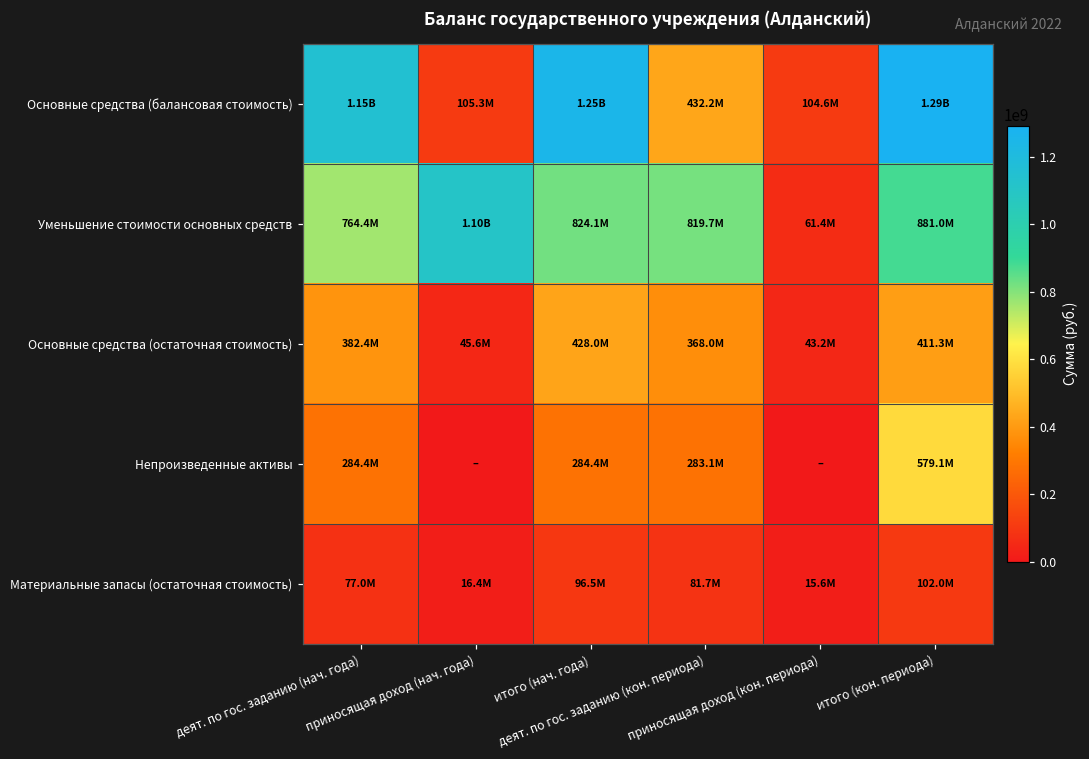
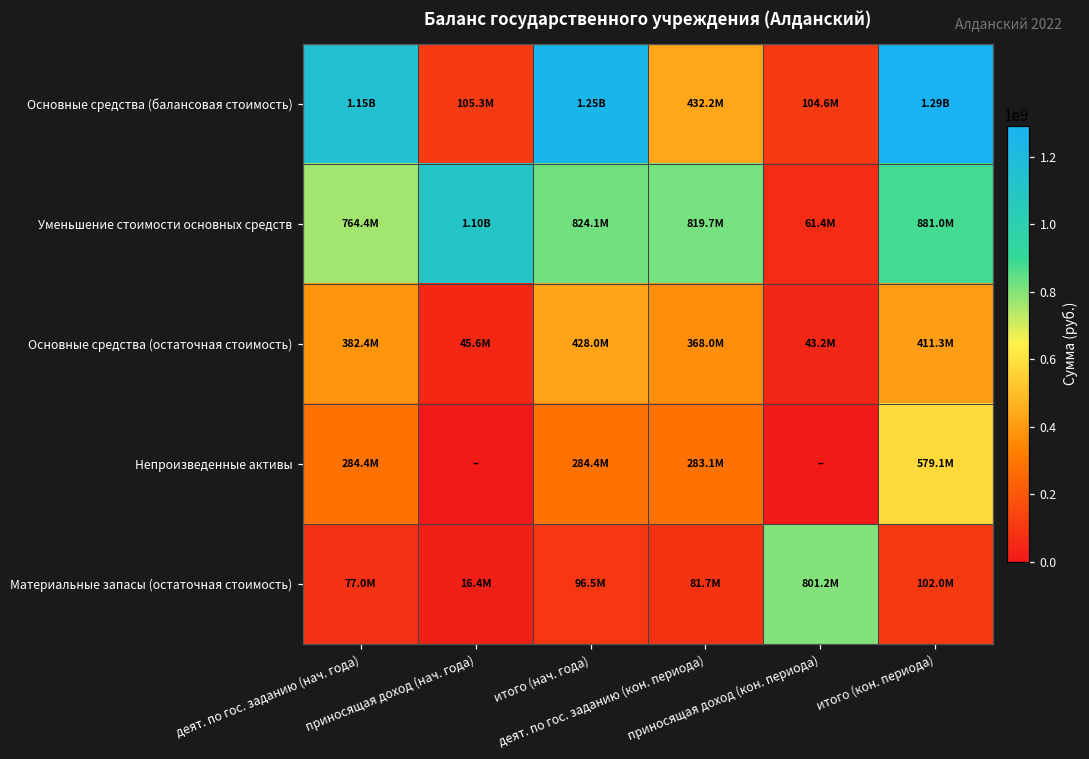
  {
    "Основные средства (балансовая стоимость)": {
      "деят. по гос. заданию (нач. года)": "1.15B",
      "приносящая доход (нач. года)": "105.3M",
      "итого (нач. года)": "1.25B",
      "деят. по гос. заданию (кон. периода)": "432.2M",
      "приносящая доход (кон. периода)": "104.6M",
      "итого (кон. периода)": "1.29B"
    },
    "Уменьшение стоимости основных средств": {
      "деят. по гос. заданию (нач. года)": "764.4M",
      "приносящая доход (нач. года)": "1.10B",
      "итого (нач. года)": "824.1M",
      "деят. по гос. заданию (кон. периода)": "819.7M",
      "приносящая доход (кон. периода)": "61.4M",
      "итого (кон. периода)": "881.0M"
    },
    "Основные средства (остаточная стоимость)": {
      "деят. по гос. заданию (нач. года)": "382.4M",
      "приносящая доход (нач. года)": "45.6M",
      "итого (нач. года)": "428.0M",
      "деят. по гос. заданию (кон. периода)": "368.0M",
      "приносящая доход (кон. периода)": "43.2M",
      "итого (кон. периода)": "411.3M"
    },
    "Непроизведенные активы": {
      "деят. по гос. заданию (нач. года)": "284.4M",
      "итого (нач. года)": "284.4M",
      "деят. по гос. заданию (кон. периода)": "283.1M",
      "итого (кон. периода)": "579.1M"
    },
    "Материальные запасы (остаточная стоимость)": {
      "деят. по гос. заданию (нач. года)": "77.0M",
      "приносящая доход (нач. года)": "16.4M",
      "итого (нач. года)": "96.5M",
      "деят. по гос. заданию (кон. периода)": "81.7M",
-     "приносящая доход (кон. периода)": "15.6M",
+     "приносящая доход (кон. периода)": "801.2M",
      "итого (кон. периода)": "102.0M"
    }
  }
